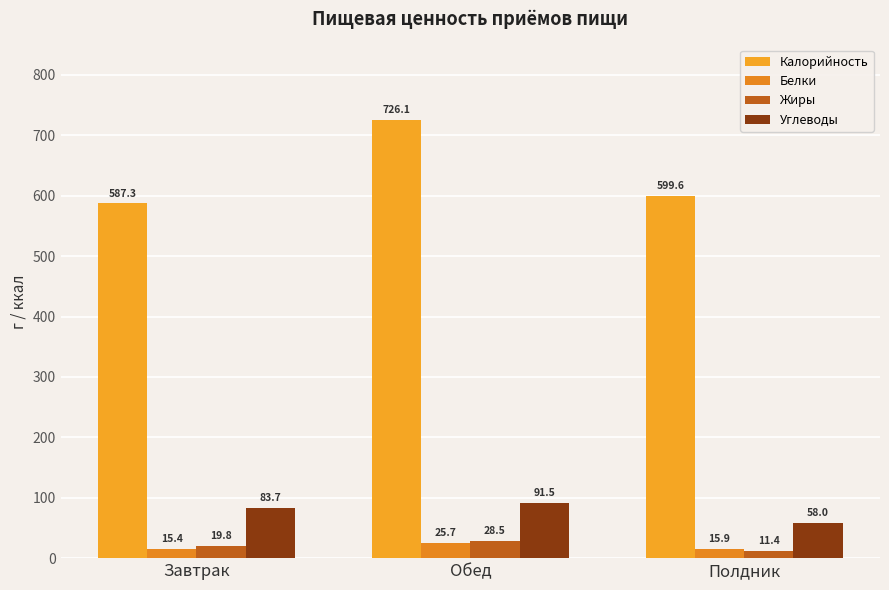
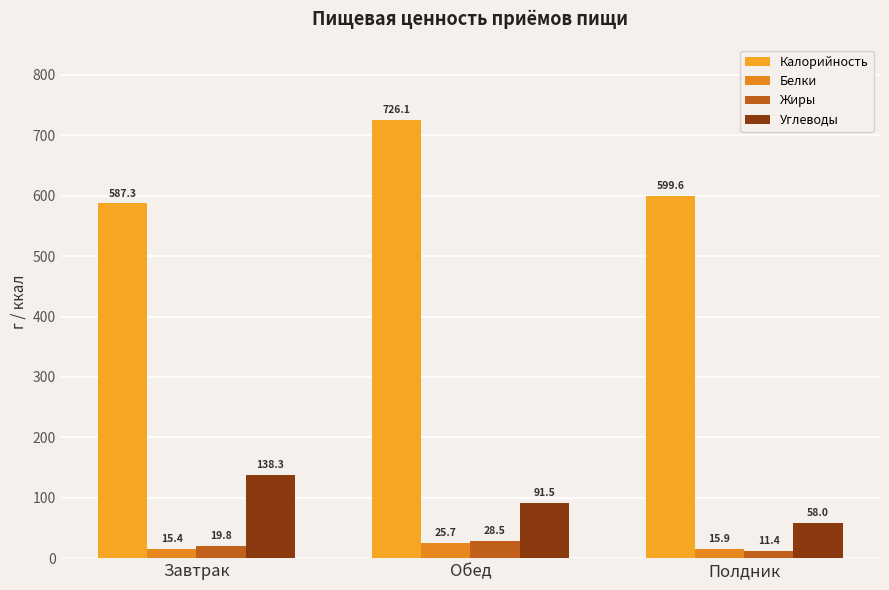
  {
    "Углеводы": {
-     "Завтрак": 83.7,
+     "Завтрак": 138.3,
      "Обед": 91.5,
      "Полдник": 58.0
    }
  }
